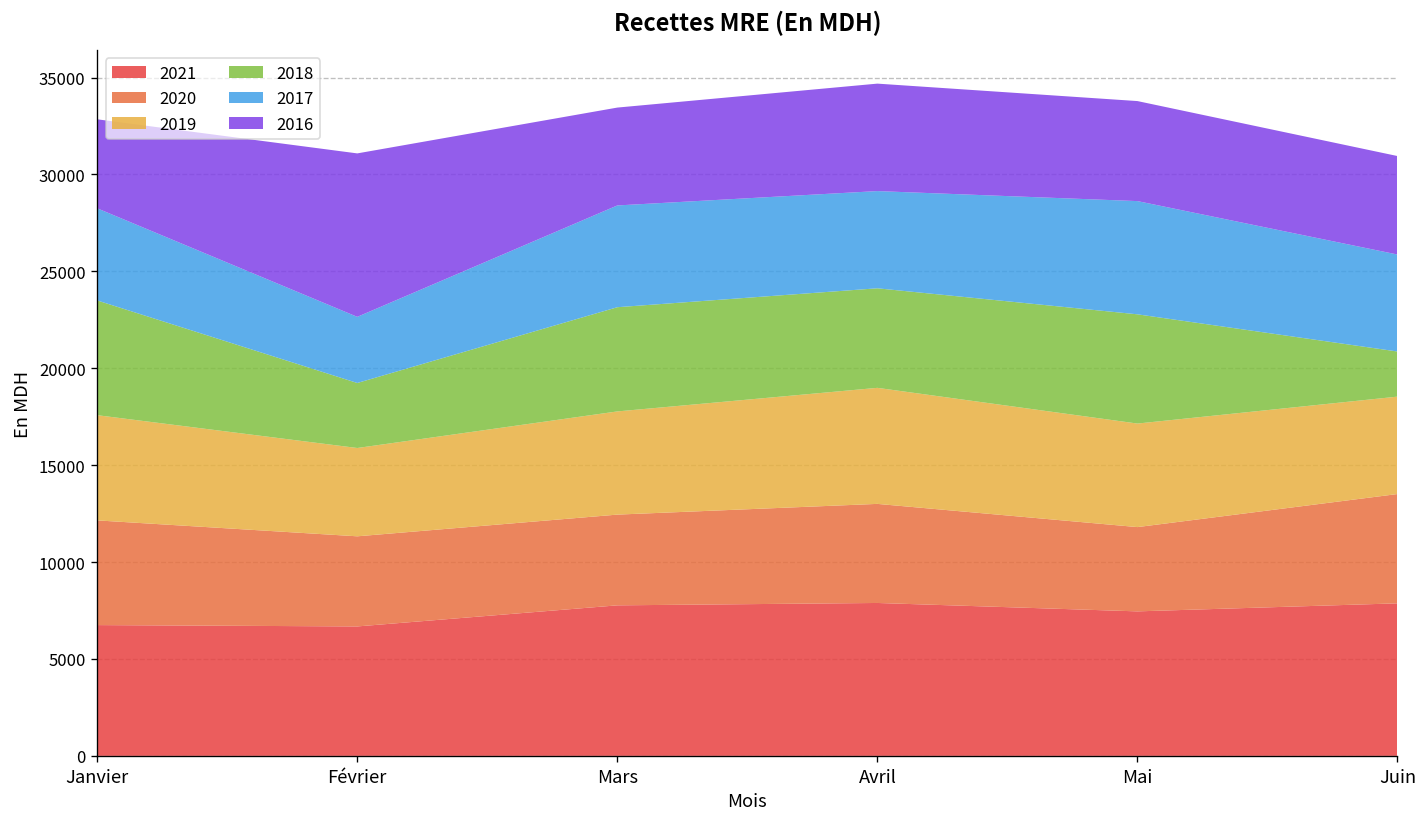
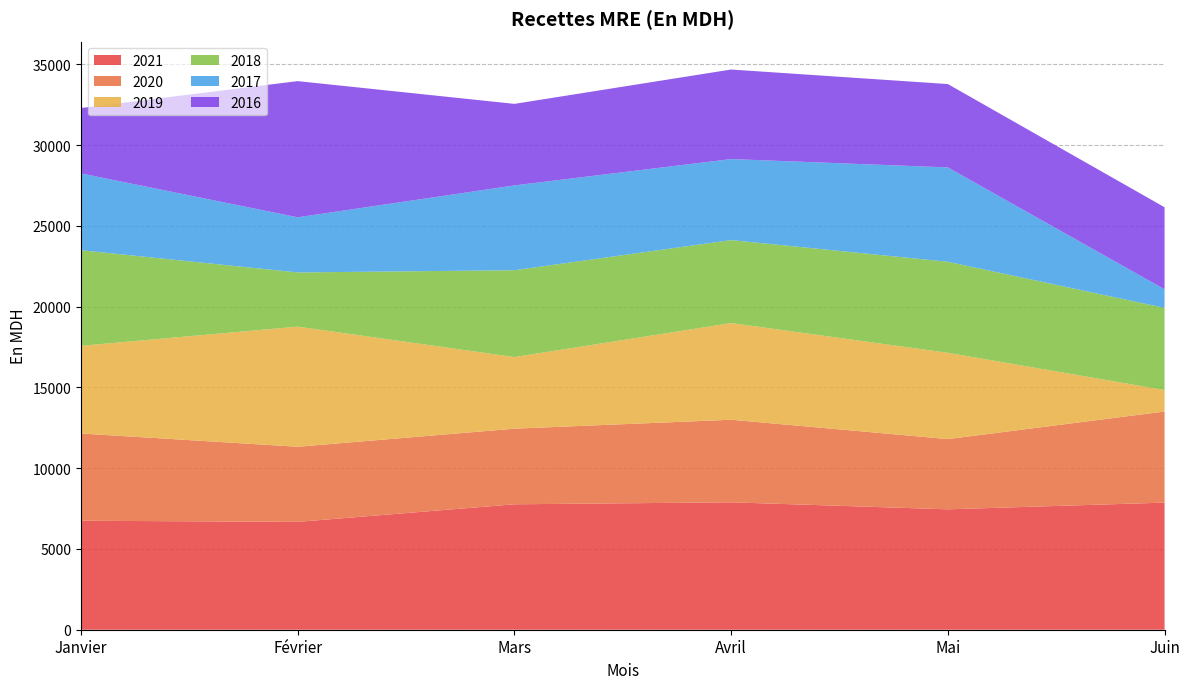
  {
    "2019": {
      "Janvier": 5400,
-     "Février": 4600,
-     "Mars": 5300,
+     "Février": 7400,
+     "Mars": 4400,
      "Avril": 6000,
      "Mai": 5300,
-     "Juin": 5000
+     "Juin": 1300
    },
    "2018": {
      "Janvier": 5900,
      "Février": 3400,
      "Mars": 5400,
      "Avril": 5100,
      "Mai": 5600,
-     "Juin": 2300
+     "Juin": 5100
    },
    "2017": {
      "Janvier": 4800,
      "Février": 3400,
      "Mars": 5300,
      "Avril": 5000,
      "Mai": 5800,
-     "Juin": 5000
+     "Juin": 1100
    },
    "2016": {
-     "Janvier": 4600,
+     "Janvier": 4100,
      "Février": 8400,
      "Mars": 5000,
      "Avril": 5500,
      "Mai": 5200,
      "Juin": 5100
    }
  }
